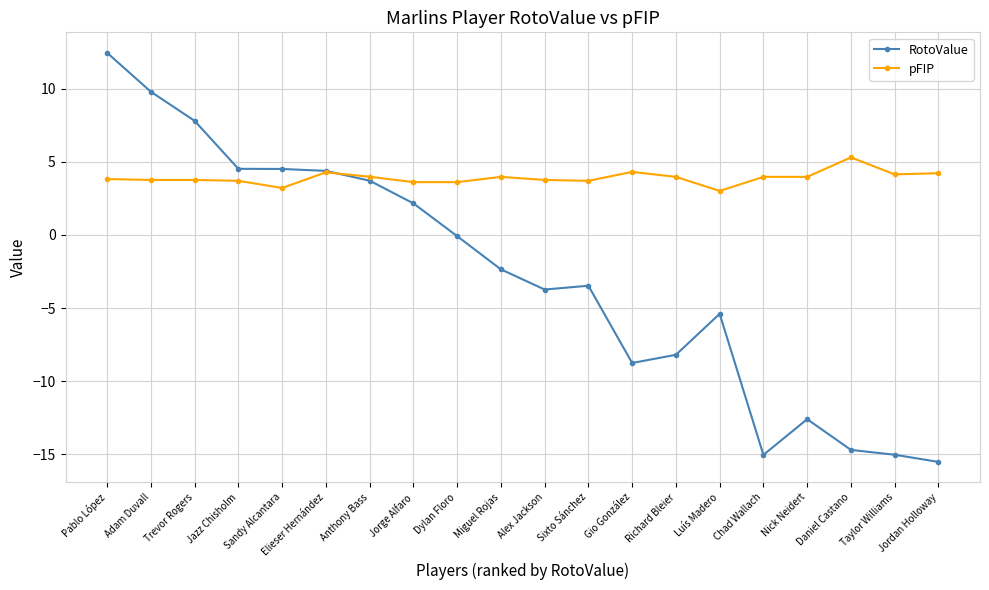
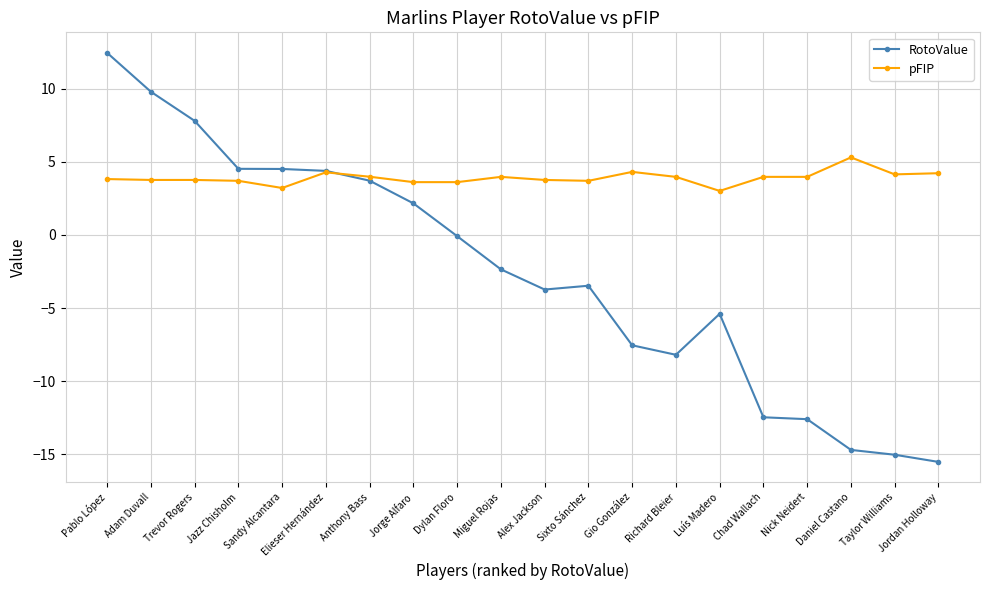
  {
    "RotoValue": {
      "Pablo López": 12.5,
      "Adam Duvall": 9.8,
      "Trevor Rogers": 7.8,
      "Jazz Chisholm": 4.5,
      "Sandy Alcantara": 4.5,
      "Anthony Bass": 3.7,
      "Jorge Alfaro": 2.2,
      "Dylan Floro": -0.1,
      "Miguel Rojas": -2.4,
      "Alex Jackson": -3.7,
      "Sixto Sánchez": -3.5,
-     "Gio González": -8.8,
+     "Gio González": -7.5,
      "Richard Bleier": -8.2,
      "Luís Madero": -5.4,
-     "Chad Wallach": -15.0,
+     "Chad Wallach": -12.5,
      "Nick Neidert": -12.6,
      "Daniel Castano": -14.7,
      "Taylor Williams": -15.0,
      "Jordan Holloway": -15.5
    },
    "pFIP": {
      "Pablo López": 3.8,
      "Adam Duvall": 3.8,
      "Trevor Rogers": 3.8,
      "Jazz Chisholm": 3.7,
      "Sandy Alcantara": 3.2,
      "Anthony Bass": 4.0,
      "Jorge Alfaro": 3.6,
      "Dylan Floro": 3.6,
      "Miguel Rojas": 4.0,
      "Alex Jackson": 3.8,
      "Sixto Sánchez": 3.7,
      "Gio González": 4.3,
      "Richard Bleier": 4.0,
      "Luís Madero": 3.0,
      "Chad Wallach": 4.0,
      "Nick Neidert": 4.0,
      "Daniel Castano": 5.3,
      "Taylor Williams": 4.1,
      "Jordan Holloway": 4.2
    }
  }
